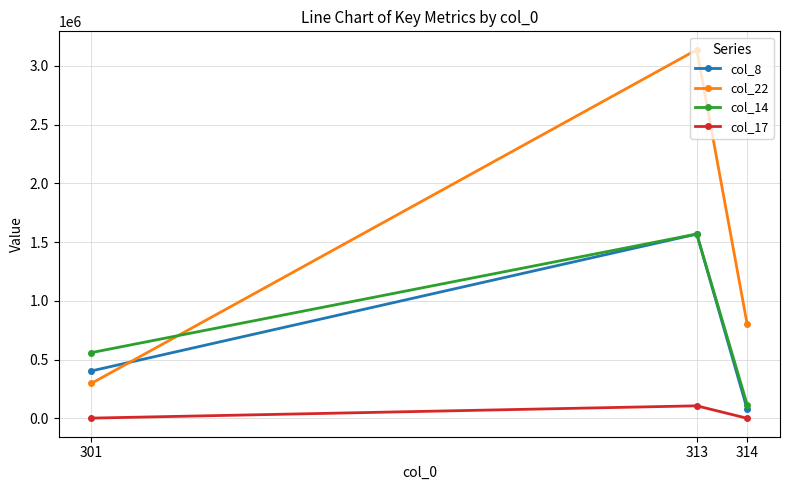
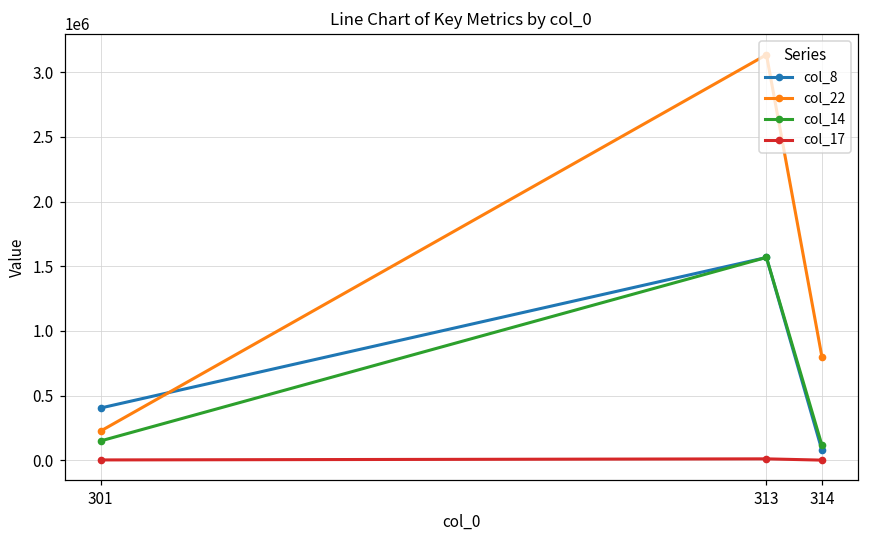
  {
    "col_8": {
      "301": 400000,
      "314": 80000
    },
    "col_22": {
-     "301": 300000,
+     "301": 230000,
      "314": 800000
    },
    "col_14": {
-     "301": 560000,
+     "301": 150000,
      "314": 120000
    },
    "col_17": {
      "301": 0,
-     "313": 110000,
+     "313": 10000,
      "314": 0
    }
  }
